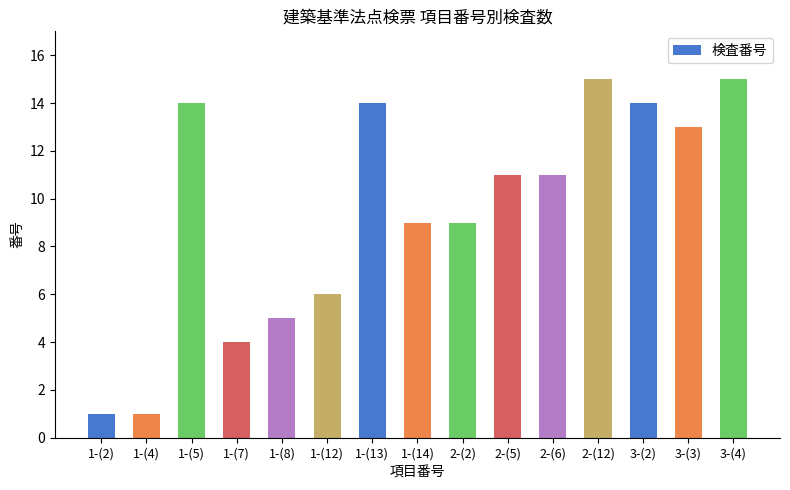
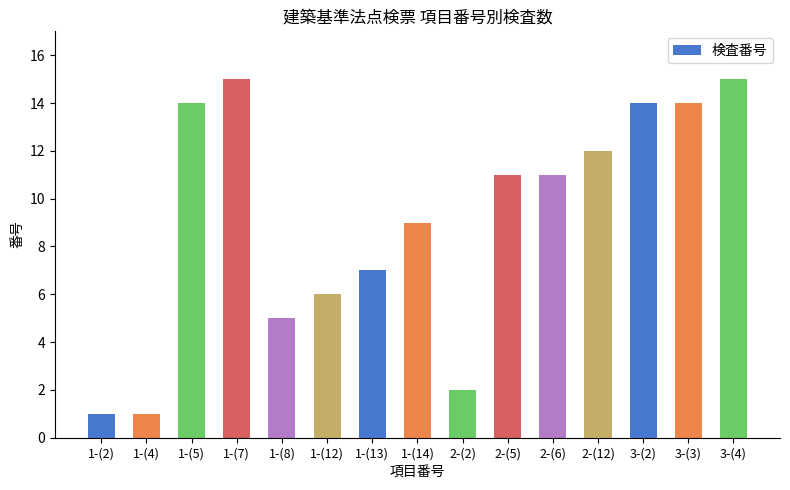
  {
    "1-(2)": 1,
    "1-(4)": 1,
    "1-(5)": 14,
-   "1-(7)": 4,
+   "1-(7)": 15,
    "1-(8)": 5,
    "1-(12)": 6,
-   "1-(13)": 14,
+   "1-(13)": 7,
    "1-(14)": 9,
-   "2-(2)": 9,
+   "2-(2)": 2,
    "2-(5)": 11,
    "2-(6)": 11,
-   "2-(12)": 15,
+   "2-(12)": 12,
    "3-(2)": 14,
-   "3-(3)": 13,
+   "3-(3)": 14,
    "3-(4)": 15
  }
